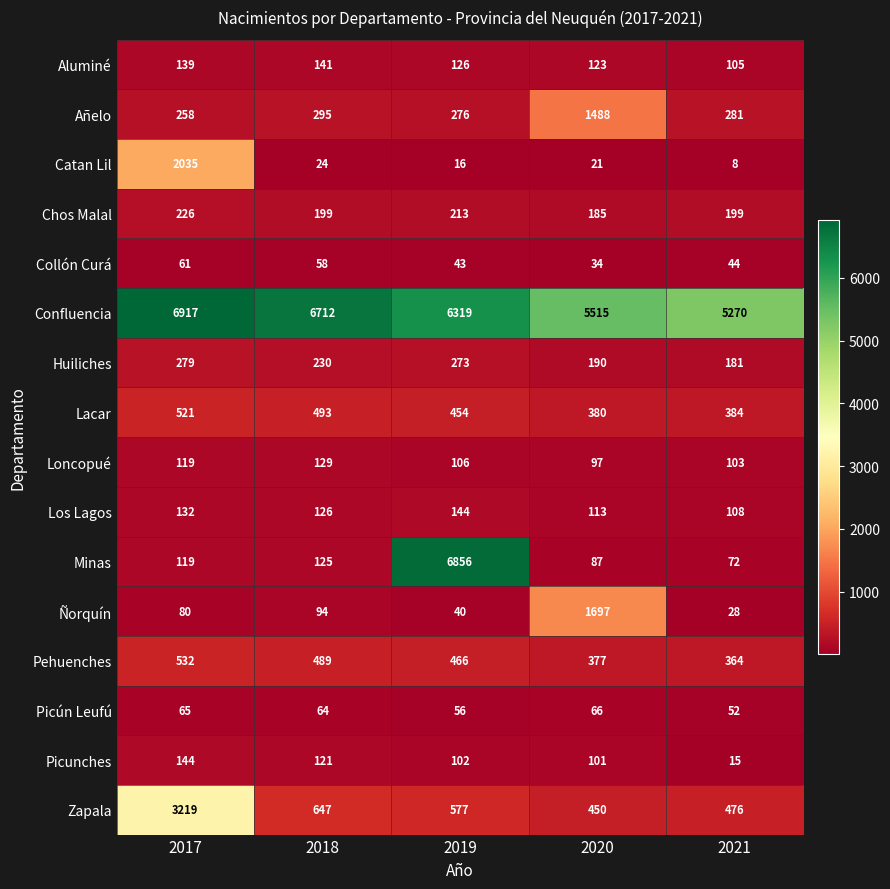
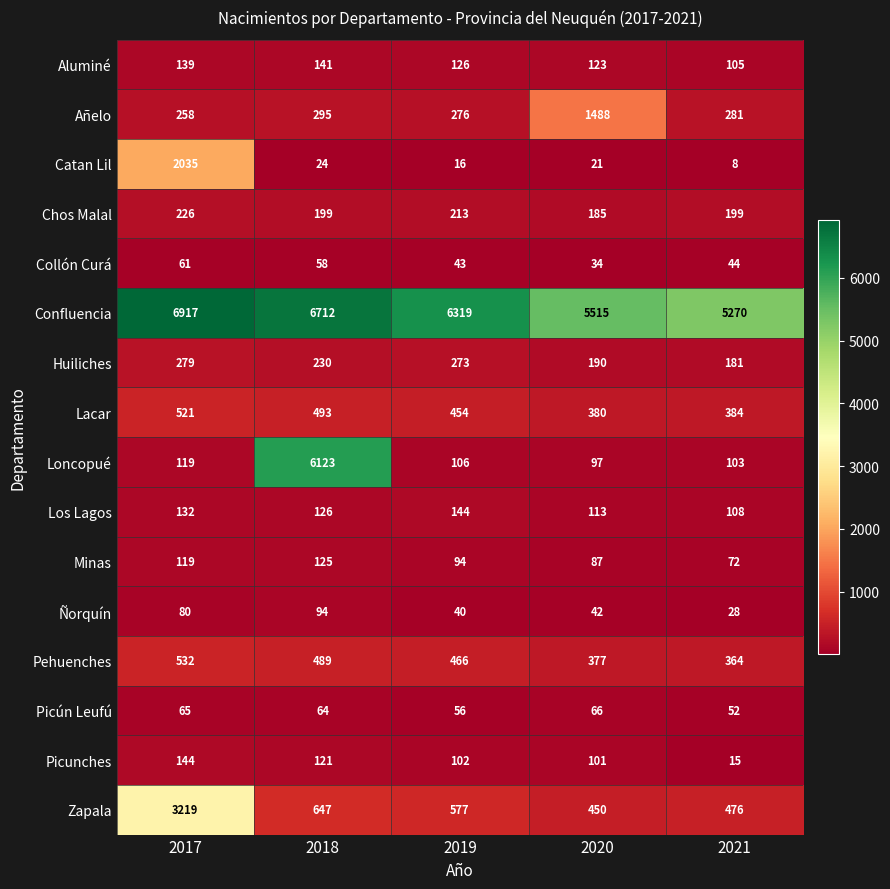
  {
    "Aluminé": {
      "2017": 139,
      "2018": 141,
      "2019": 126,
      "2020": 123,
      "2021": 105
    },
    "Añelo": {
      "2017": 258,
      "2018": 295,
      "2019": 276,
      "2020": 1488,
      "2021": 281
    },
    "Catan Lil": {
      "2017": 2035,
      "2018": 24,
      "2019": 16,
      "2020": 21,
      "2021": 8
    },
    "Chos Malal": {
      "2017": 226,
      "2018": 199,
      "2019": 213,
      "2020": 185,
      "2021": 199
    },
    "Collón Curá": {
      "2017": 61,
      "2018": 58,
      "2019": 43,
      "2020": 34,
      "2021": 44
    },
    "Confluencia": {
      "2017": 6917,
      "2018": 6712,
      "2019": 6319,
      "2020": 5515,
      "2021": 5270
    },
    "Huiliches": {
      "2017": 279,
      "2018": 230,
      "2019": 273,
      "2020": 190,
      "2021": 181
    },
    "Lacar": {
      "2017": 521,
      "2018": 493,
      "2019": 454,
      "2020": 380,
      "2021": 384
    },
    "Loncopué": {
      "2017": 119,
-     "2018": 129,
+     "2018": 6123,
      "2019": 106,
      "2020": 97,
      "2021": 103
    },
    "Los Lagos": {
      "2017": 132,
      "2018": 126,
      "2019": 144,
      "2020": 113,
      "2021": 108
    },
    "Minas": {
      "2017": 119,
      "2018": 125,
-     "2019": 6856,
+     "2019": 94,
      "2020": 87,
      "2021": 72
    },
    "Ñorquín": {
      "2017": 80,
      "2018": 94,
      "2019": 40,
-     "2020": 1697,
+     "2020": 42,
      "2021": 28
    },
    "Pehuenches": {
      "2017": 532,
      "2018": 489,
      "2019": 466,
      "2020": 377,
      "2021": 364
    },
    "Picún Leufú": {
      "2017": 65,
      "2018": 64,
      "2019": 56,
      "2020": 66,
      "2021": 52
    },
    "Picunches": {
      "2017": 144,
      "2018": 121,
      "2019": 102,
      "2020": 101,
      "2021": 15
    },
    "Zapala": {
      "2017": 3219,
      "2018": 647,
      "2019": 577,
      "2020": 450,
      "2021": 476
    }
  }
